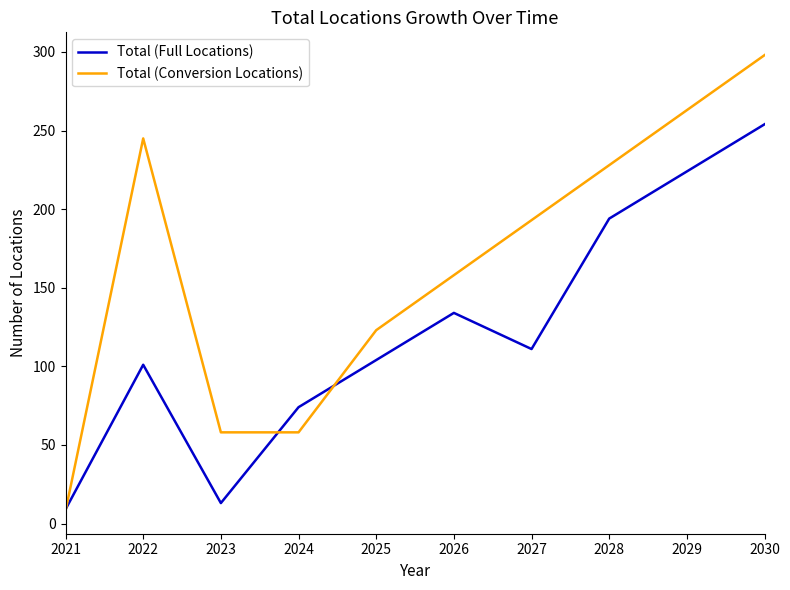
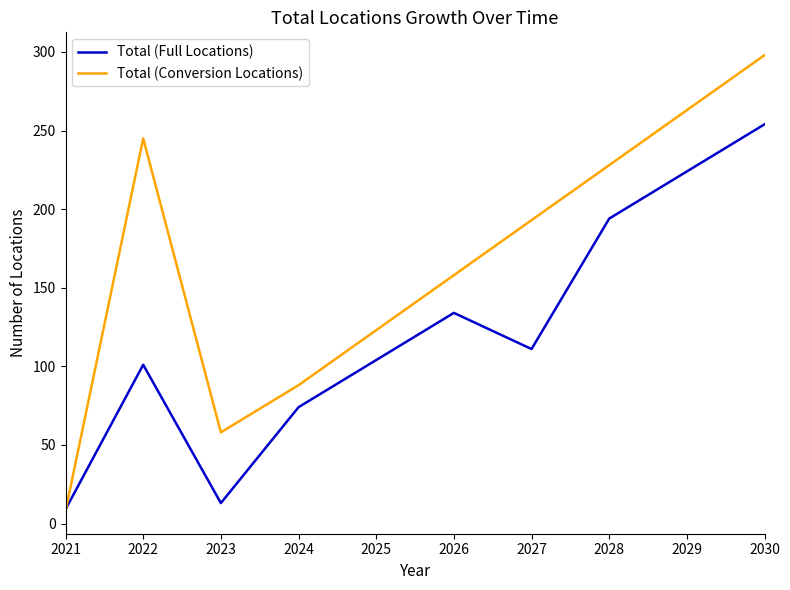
  {
    "Total (Full Locations)": {
      "2022": 101,
      "2023": 13,
      "2024": 74,
      "2025": 104,
      "2026": 134,
      "2027": 111,
      "2028": 194,
      "2029": 224,
      "2030": 254
    },
    "Total (Conversion Locations)": {
      "2022": 245,
      "2023": 58,
-     "2024": 58,
+     "2024": 88,
      "2025": 123,
      "2026": 158,
      "2027": 193,
      "2028": 228,
      "2029": 263,
      "2030": 298
    }
  }
